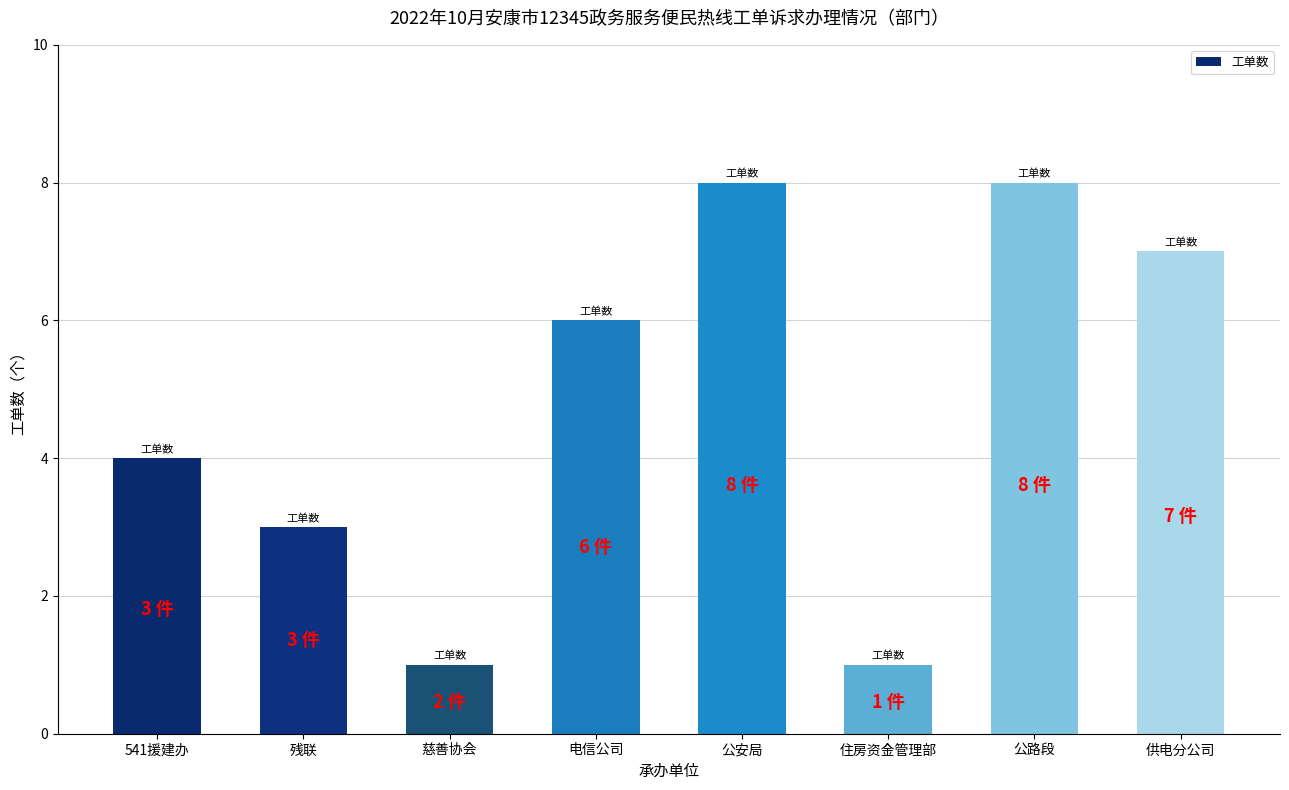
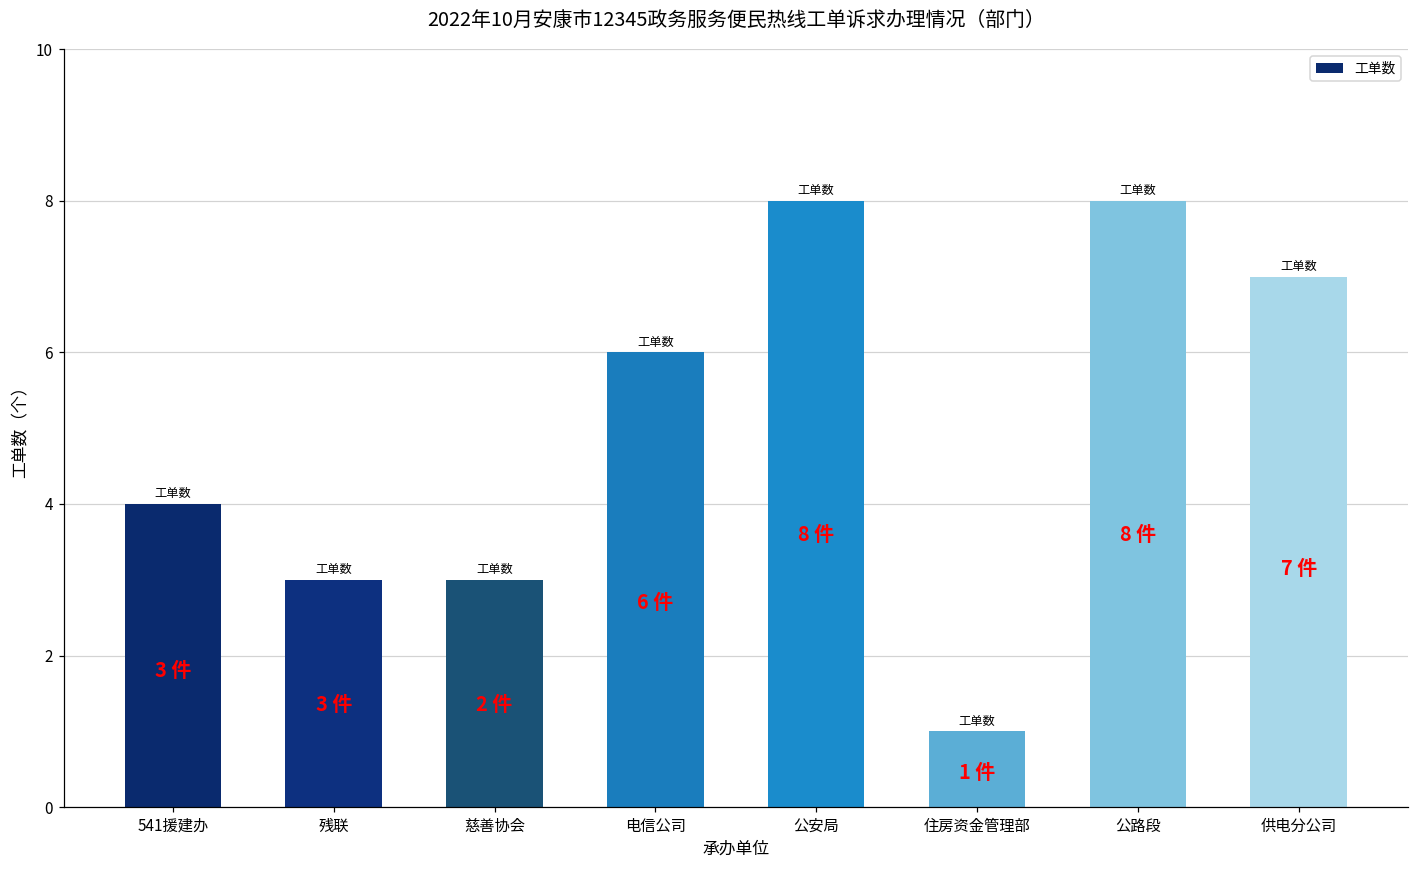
  {
-   "慈善协会": 1
+   "慈善协会": 3
  }
